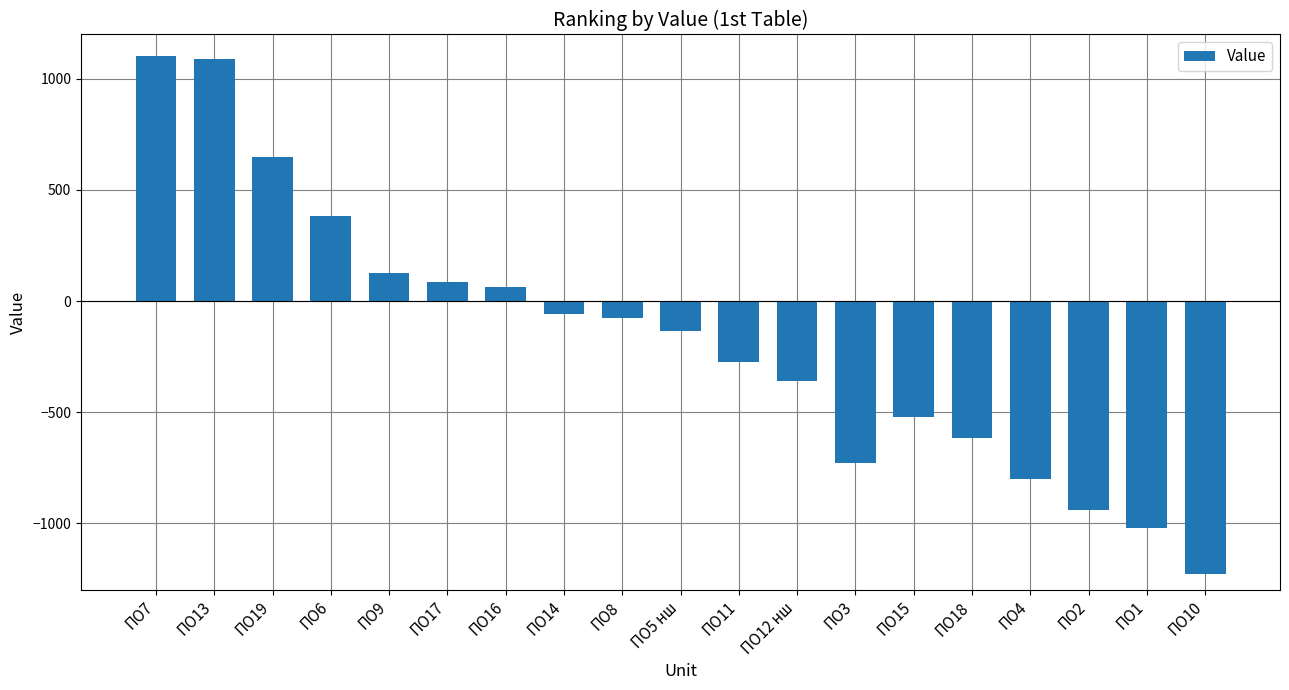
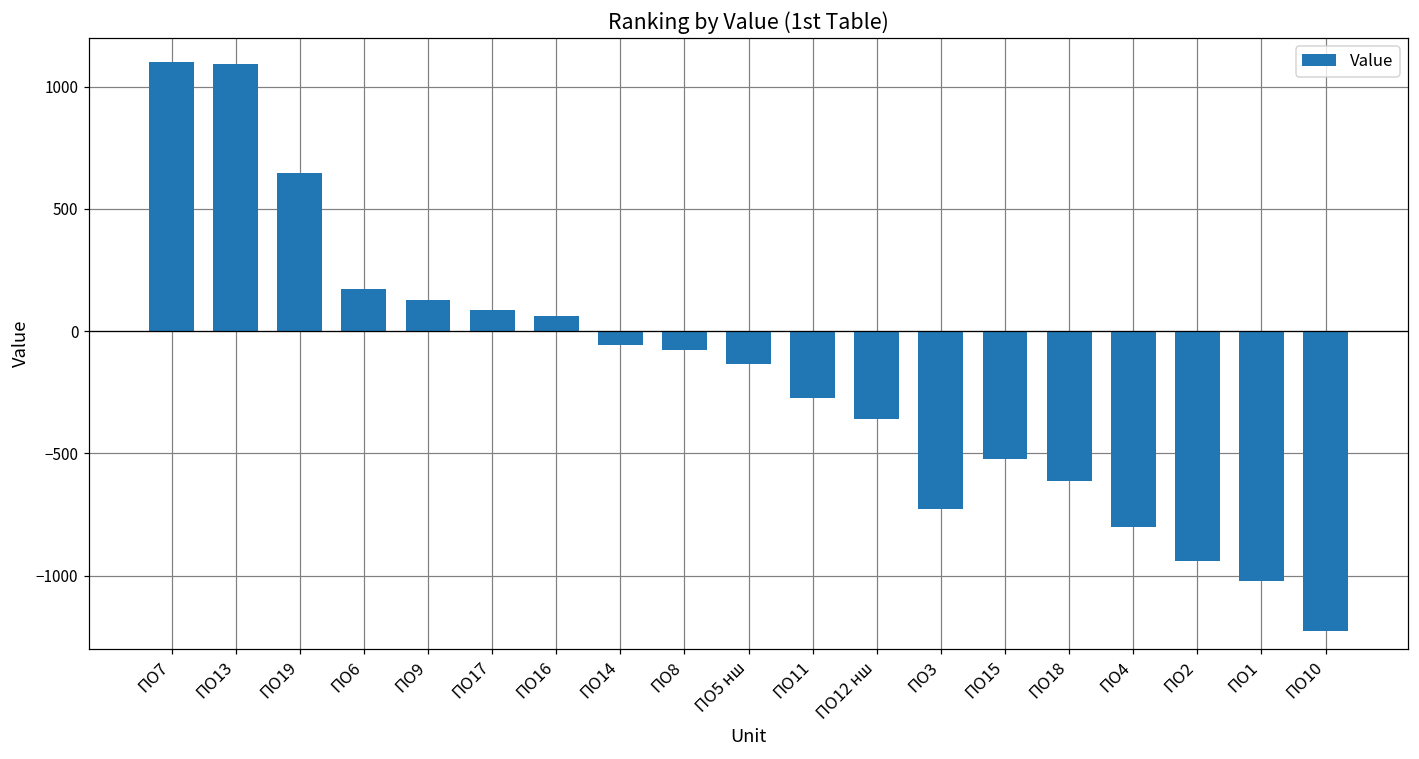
  {
    "ПО7": 1100,
    "ПО13": 1090,
    "ПО19": 650,
-   "ПО6": 380,
+   "ПО6": 170,
    "ПО9": 130,
    "ПО17": 90,
    "ПО16": 60,
    "ПО14": -60,
    "ПО8": -80,
    "ПО5 нш": -130,
    "ПО11": -270,
    "ПО12 нш": -360,
    "ПО3": -730,
    "ПО15": -520,
    "ПО18": -610,
    "ПО4": -800,
    "ПО2": -940,
    "ПО1": -1020,
    "ПО10": -1230
  }
